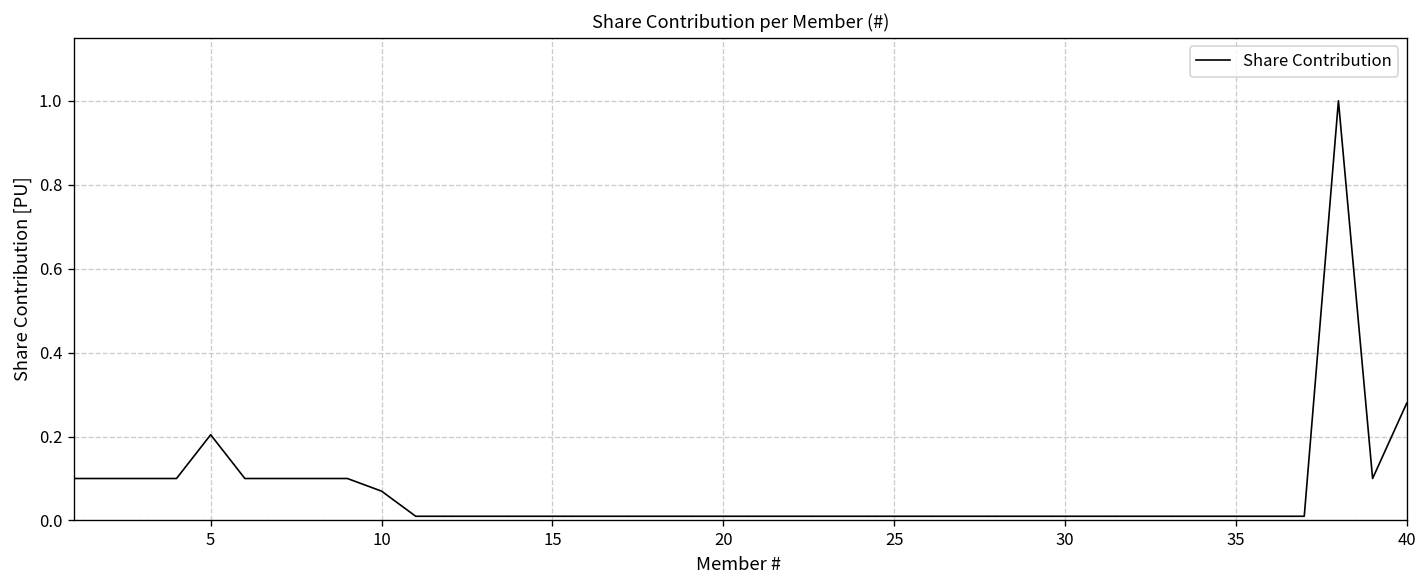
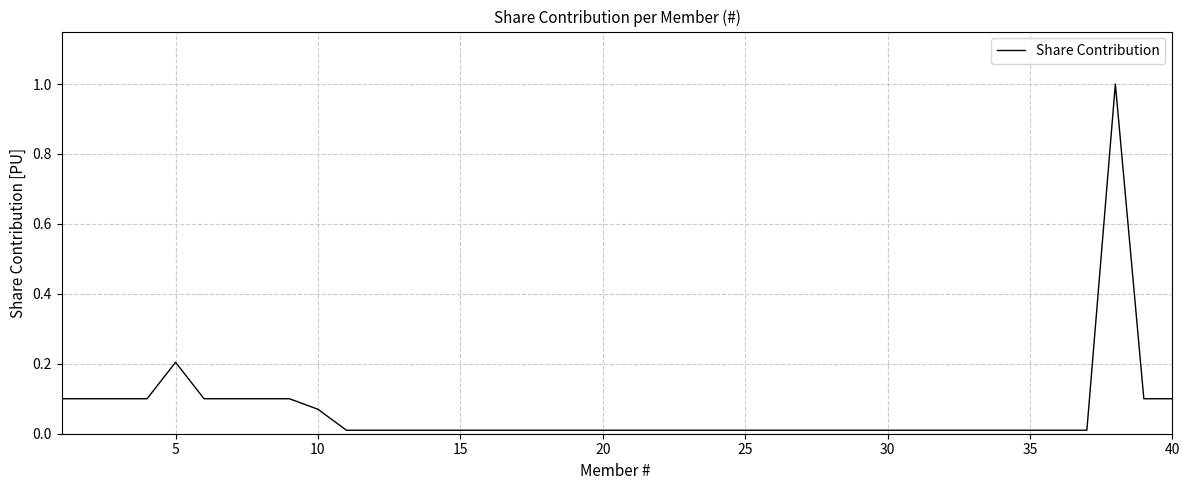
  {
    "5": 0.20,
    "10": 0.07,
    "15": 0.01,
    "20": 0.01,
    "25": 0.01,
    "30": 0.01,
    "35": 0.01,
-   "40": 0.28
+   "40": 0.10
  }
